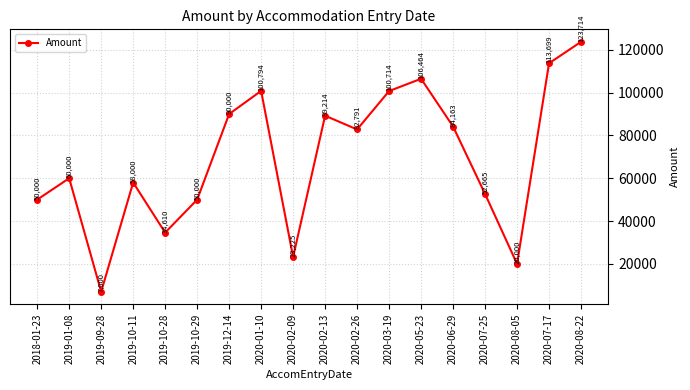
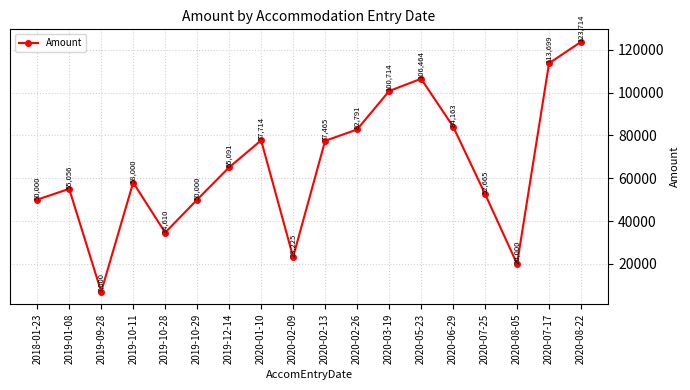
  {
    "2018-01-23": "50,000",
-   "2019-01-08": "60,000",
+   "2019-01-08": "55,056",
    "2019-09-28": "7,000",
    "2019-10-11": "58,000",
    "2019-10-28": "34,610",
    "2019-10-29": "50,000",
-   "2019-12-14": "90,000",
-   "2020-01-10": "100,794",
+   "2019-12-14": "65,091",
+   "2020-01-10": "77,714",
    "2020-02-09": "23,225",
-   "2020-02-13": "89,214",
+   "2020-02-13": "77,465",
    "2020-02-26": "82,791",
    "2020-03-19": "100,714",
    "2020-05-23": "106,464",
    "2020-06-29": "84,163",
    "2020-07-25": "52,665",
    "2020-08-05": "20,000",
    "2020-07-17": "113,699",
    "2020-08-22": "123,714"
  }
